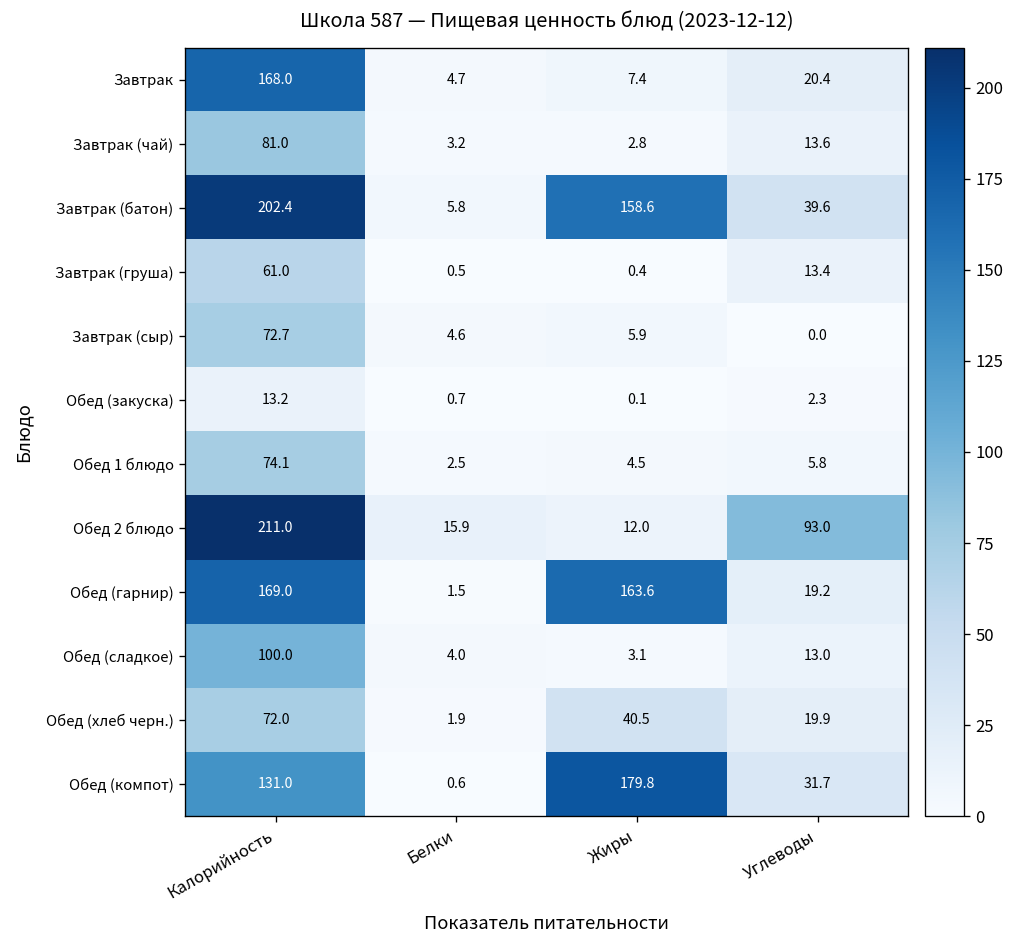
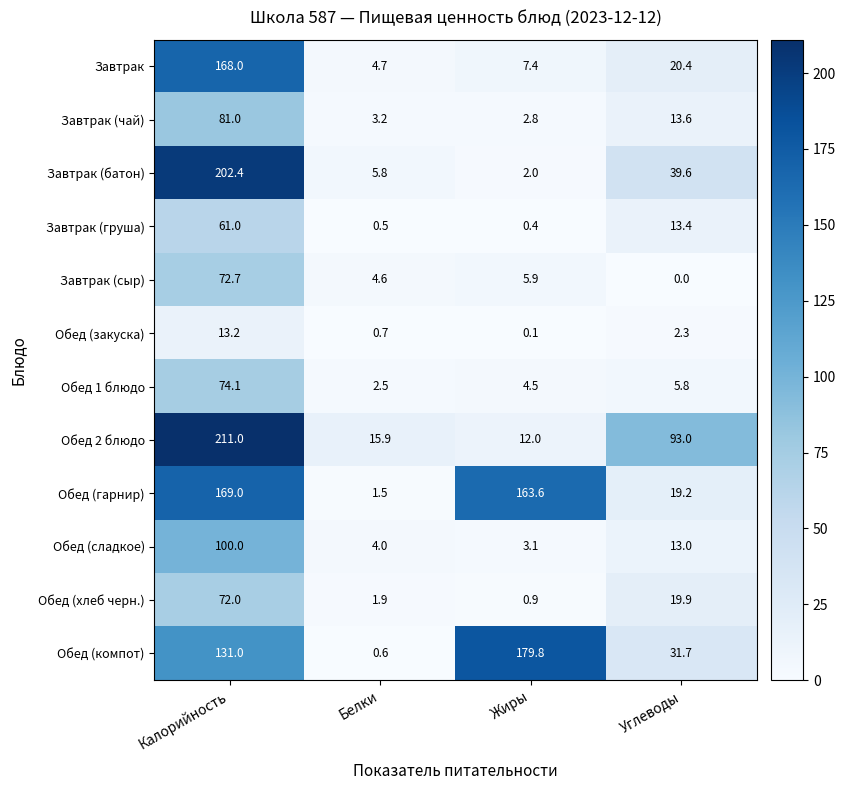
  {
    "Завтрак": {
      "Калорийность": 168.0,
      "Белки": 4.7,
      "Жиры": 7.4,
      "Углеводы": 20.4
    },
    "Завтрак (чай)": {
      "Калорийность": 81.0,
      "Белки": 3.2,
      "Жиры": 2.8,
      "Углеводы": 13.6
    },
    "Завтрак (батон)": {
      "Калорийность": 202.4,
      "Белки": 5.8,
-     "Жиры": 158.6,
+     "Жиры": 2.0,
      "Углеводы": 39.6
    },
    "Завтрак (груша)": {
      "Калорийность": 61.0,
      "Белки": 0.5,
      "Жиры": 0.4,
      "Углеводы": 13.4
    },
    "Завтрак (сыр)": {
      "Калорийность": 72.7,
      "Белки": 4.6,
      "Жиры": 5.9,
      "Углеводы": 0.0
    },
    "Обед (закуска)": {
      "Калорийность": 13.2,
      "Белки": 0.7,
      "Жиры": 0.1,
      "Углеводы": 2.3
    },
    "Обед 1 блюдо": {
      "Калорийность": 74.1,
      "Белки": 2.5,
      "Жиры": 4.5,
      "Углеводы": 5.8
    },
    "Обед 2 блюдо": {
      "Калорийность": 211.0,
      "Белки": 15.9,
      "Жиры": 12.0,
      "Углеводы": 93.0
    },
    "Обед (гарнир)": {
      "Калорийность": 169.0,
      "Белки": 1.5,
      "Жиры": 163.6,
      "Углеводы": 19.2
    },
    "Обед (сладкое)": {
      "Калорийность": 100.0,
      "Белки": 4.0,
      "Жиры": 3.1,
      "Углеводы": 13.0
    },
    "Обед (хлеб черн.)": {
      "Калорийность": 72.0,
      "Белки": 1.9,
-     "Жиры": 40.5,
+     "Жиры": 0.9,
      "Углеводы": 19.9
    },
    "Обед (компот)": {
      "Калорийность": 131.0,
      "Белки": 0.6,
      "Жиры": 179.8,
      "Углеводы": 31.7
    }
  }
